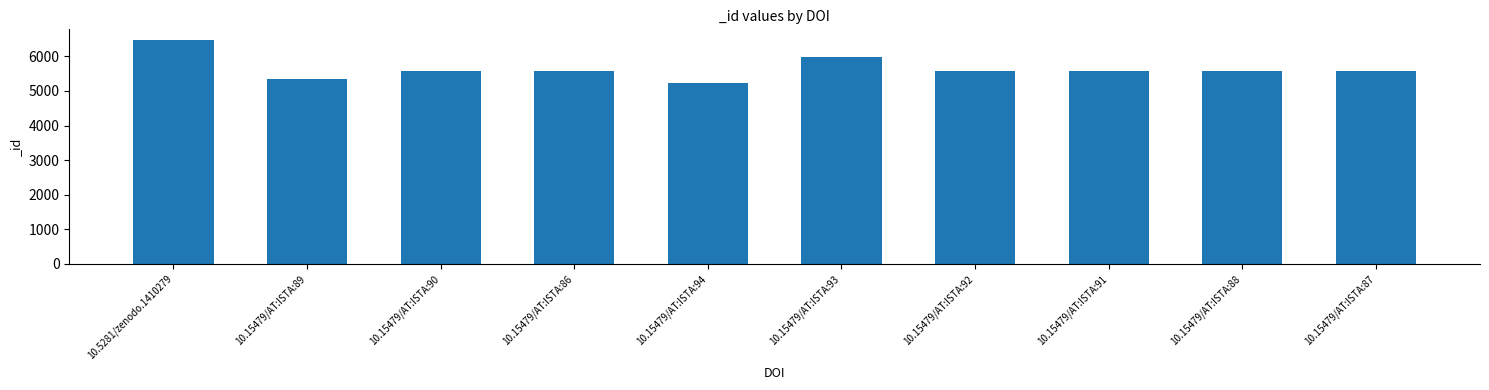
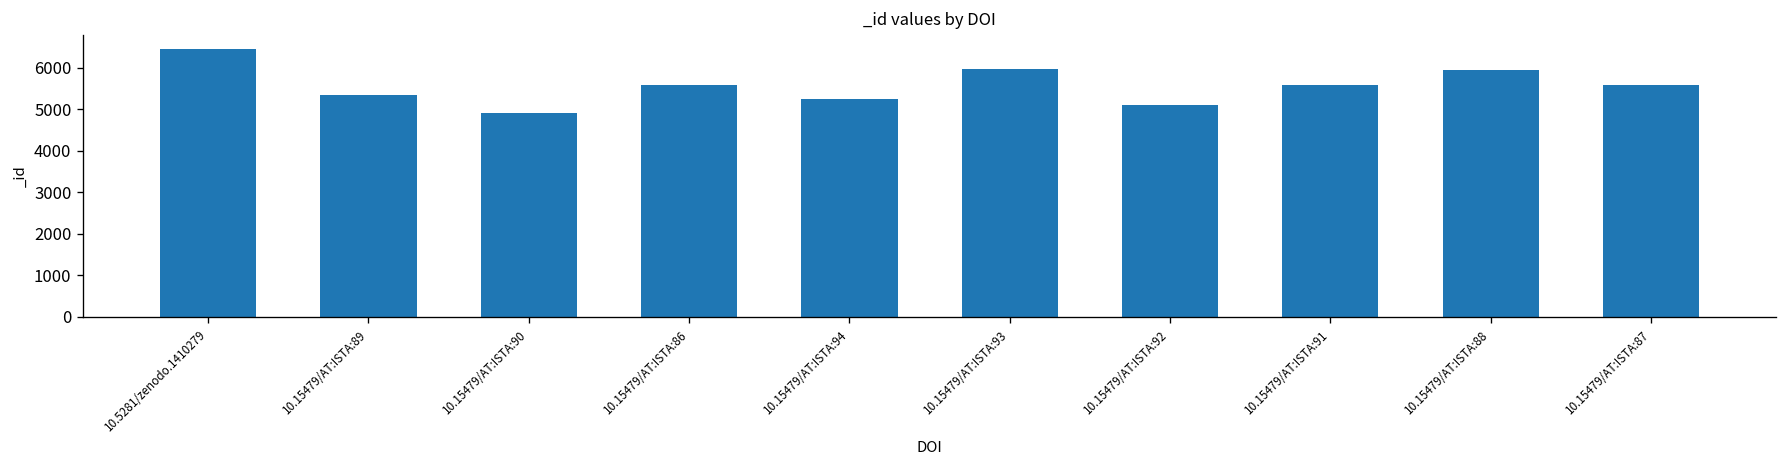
  {
    "10.5281/zenodo.1410279": 6500,
    "10.15479/AT:ISTA:89": 5300,
-   "10.15479/AT:ISTA:90": 5600,
+   "10.15479/AT:ISTA:90": 4900,
    "10.15479/AT:ISTA:86": 5600,
    "10.15479/AT:ISTA:94": 5200,
    "10.15479/AT:ISTA:93": 6000,
-   "10.15479/AT:ISTA:92": 5600,
+   "10.15479/AT:ISTA:92": 5100,
    "10.15479/AT:ISTA:91": 5600,
-   "10.15479/AT:ISTA:88": 5600,
+   "10.15479/AT:ISTA:88": 6000,
    "10.15479/AT:ISTA:87": 5600
  }
